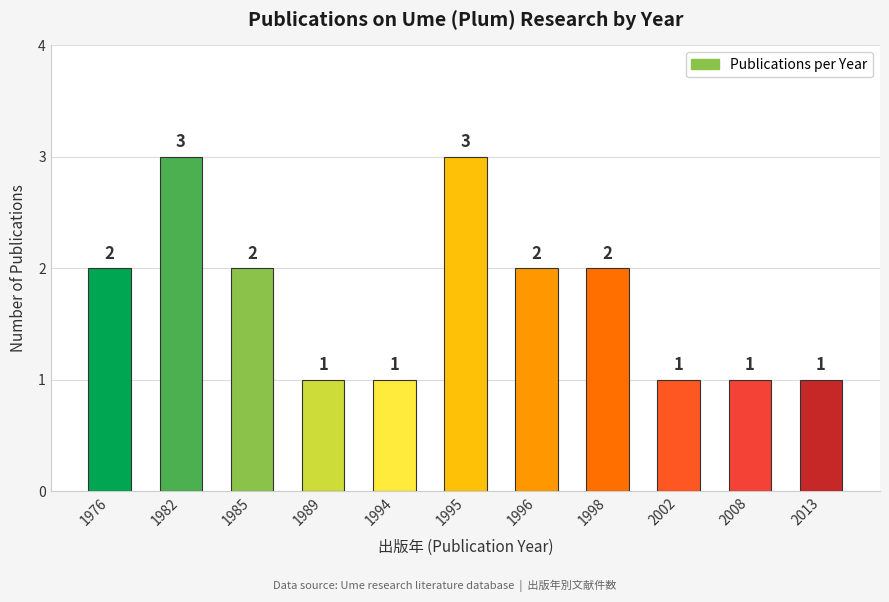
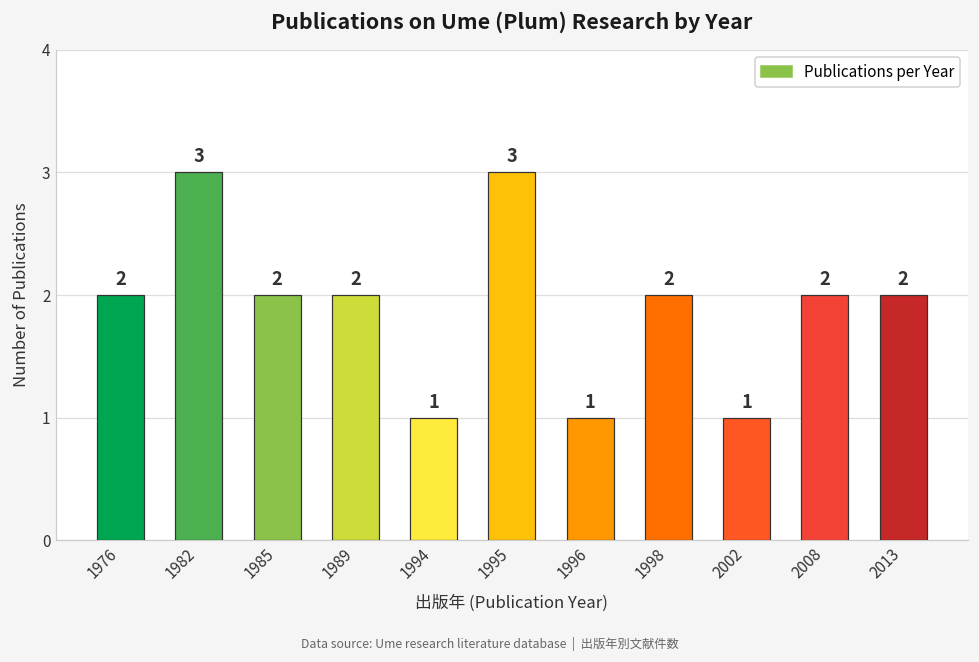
  {
    "1976": 2,
    "1982": 3,
    "1985": 2,
-   "1989": 1,
+   "1989": 2,
    "1994": 1,
    "1995": 3,
-   "1996": 2,
+   "1996": 1,
    "1998": 2,
    "2002": 1,
-   "2008": 1,
-   "2013": 1
+   "2008": 2,
+   "2013": 2
  }
